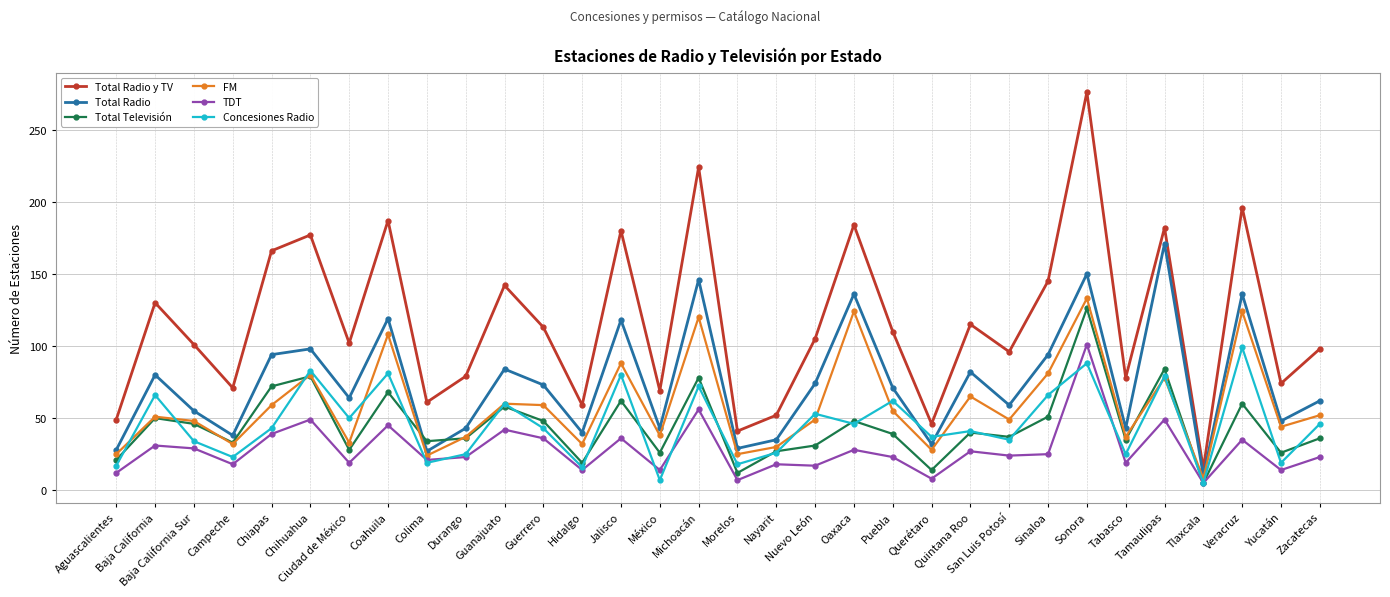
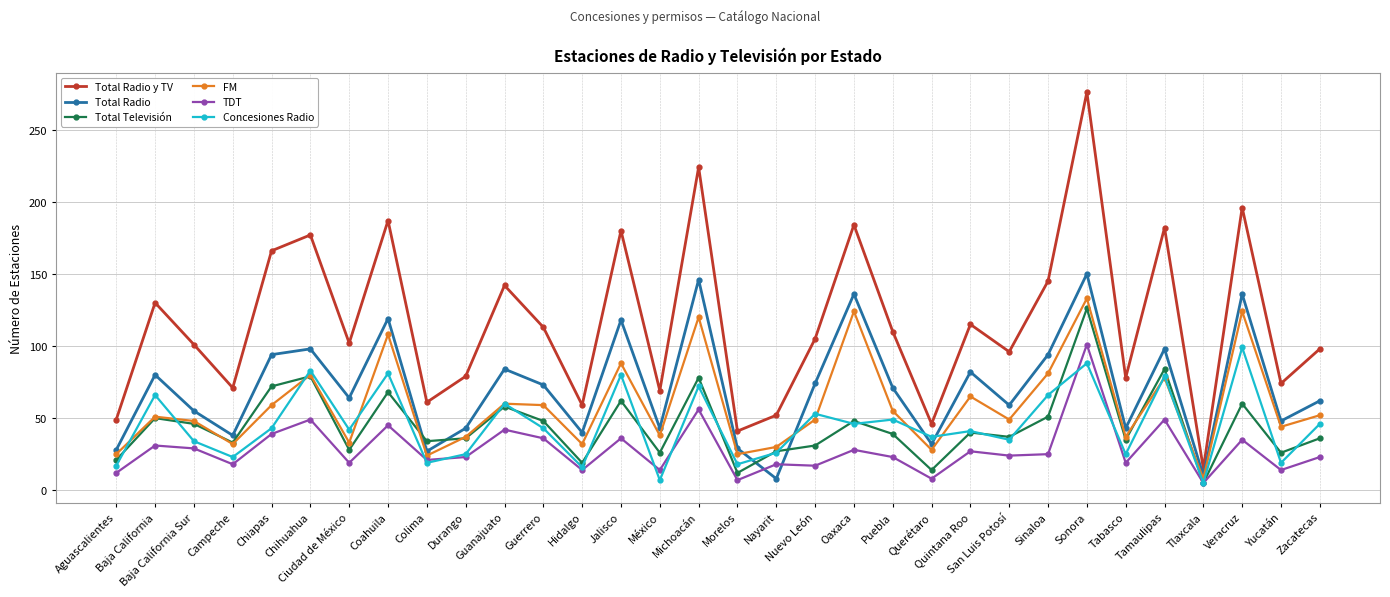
  {
    "Total Radio y TV": {
      "Aguascalientes": 49,
      "Baja California": 130,
      "Baja California Sur": 101,
      "Campeche": 71,
      "Chiapas": 166,
      "Chihuahua": 177,
      "Ciudad de México": 102,
      "Coahuila": 187,
      "Colima": 61,
      "Durango": 79,
      "Guanajuato": 142,
      "Guerrero": 113,
      "Hidalgo": 59,
      "Jalisco": 180,
      "México": 69,
      "Michoacán": 224,
      "Morelos": 41,
      "Nayarit": 52,
      "Nuevo León": 105,
      "Oaxaca": 184,
      "Puebla": 110,
      "Querétaro": 46,
      "Quintana Roo": 115,
      "San Luis Potosí": 96,
      "Sinaloa": 145,
      "Sonora": 276,
      "Tabasco": 78,
      "Tamaulipas": 182,
      "Tlaxcala": 15,
      "Veracruz": 196,
      "Yucatán": 74,
      "Zacatecas": 98
    },
    "Total Radio": {
      "Aguascalientes": 28,
      "Baja California": 80,
      "Baja California Sur": 55,
      "Campeche": 38,
      "Chiapas": 94,
      "Chihuahua": 98,
      "Ciudad de México": 64,
      "Coahuila": 119,
      "Colima": 27,
      "Durango": 43,
      "Guanajuato": 84,
      "Guerrero": 73,
      "Hidalgo": 40,
      "Jalisco": 118,
      "México": 43,
      "Michoacán": 146,
      "Morelos": 29,
-     "Nayarit": 35,
+     "Nayarit": 8,
      "Nuevo León": 74,
      "Oaxaca": 136,
      "Puebla": 71,
      "Querétaro": 32,
      "Quintana Roo": 82,
      "San Luis Potosí": 59,
      "Sinaloa": 94,
      "Sonora": 150,
      "Tabasco": 43,
-     "Tamaulipas": 171,
+     "Tamaulipas": 98,
      "Tlaxcala": 10,
      "Veracruz": 136,
      "Yucatán": 48,
      "Zacatecas": 62
    },
    "Total Televisión": {
      "Aguascalientes": 21,
      "Baja California Sur": 46,
      "Chiapas": 72,
      "Ciudad de México": 28,
      "Coahuila": 68,
      "Colima": 34,
      "Guanajuato": 58,
      "Guerrero": 48,
      "Hidalgo": 19,
      "Jalisco": 62,
      "México": 26,
      "Michoacán": 78,
      "Morelos": 12,
      "Nuevo León": 31,
      "Oaxaca": 48,
      "Puebla": 39,
      "Querétaro": 14,
      "San Luis Potosí": 37,
      "Sinaloa": 51,
      "Sonora": 126,
      "Tabasco": 35,
      "Tamaulipas": 84,
      "Veracruz": 60,
      "Yucatán": 26,
      "Zacatecas": 36
    },
    "FM": {
      "Aguascalientes": 25,
      "Baja California Sur": 48,
      "Chiapas": 59,
      "Ciudad de México": 33,
      "Coahuila": 108,
      "Colima": 24,
      "Guerrero": 59,
      "Hidalgo": 32,
      "Jalisco": 88,
      "México": 38,
      "Michoacán": 120,
      "Morelos": 25,
      "Nayarit": 30,
      "Nuevo León": 49,
      "Oaxaca": 124,
      "Puebla": 55,
      "Querétaro": 28,
      "Quintana Roo": 65,
      "San Luis Potosí": 49,
      "Sinaloa": 81,
      "Sonora": 133,
      "Tabasco": 37,
      "Tlaxcala": 8,
      "Veracruz": 124,
      "Yucatán": 44,
      "Zacatecas": 52
    },
    "TDT": {
      "Aguascalientes": 12,
      "Baja California": 31,
      "Baja California Sur": 29,
      "Campeche": 18,
      "Chiapas": 39,
      "Chihuahua": 49,
      "Ciudad de México": 19,
      "Coahuila": 45,
      "Colima": 21,
      "Durango": 23,
      "Guanajuato": 42,
      "Guerrero": 36,
      "Hidalgo": 14,
      "Jalisco": 36,
      "México": 14,
      "Michoacán": 56,
      "Morelos": 7,
      "Nayarit": 18,
      "Nuevo León": 17,
      "Oaxaca": 28,
      "Puebla": 23,
      "Querétaro": 8,
      "Quintana Roo": 27,
      "San Luis Potosí": 24,
      "Sinaloa": 25,
      "Sonora": 101,
      "Tabasco": 19,
      "Tamaulipas": 49,
      "Veracruz": 35,
      "Yucatán": 14,
      "Zacatecas": 23
    },
    "Concesiones Radio": {
      "Aguascalientes": 17,
      "Baja California": 66,
      "Baja California Sur": 34,
      "Campeche": 23,
      "Chiapas": 43,
      "Chihuahua": 83,
-     "Ciudad de México": 50,
+     "Ciudad de México": 42,
      "Coahuila": 81,
      "Colima": 19,
      "Durango": 25,
      "Guerrero": 43,
      "Hidalgo": 16,
      "Jalisco": 80,
      "México": 7,
      "Michoacán": 72,
      "Morelos": 18,
      "Nuevo León": 53,
      "Oaxaca": 46,
-     "Puebla": 62,
+     "Puebla": 49,
      "Querétaro": 37,
      "San Luis Potosí": 35,
      "Sinaloa": 66,
      "Sonora": 88,
      "Tabasco": 25,
      "Veracruz": 99,
      "Yucatán": 19,
      "Zacatecas": 46
    }
  }
